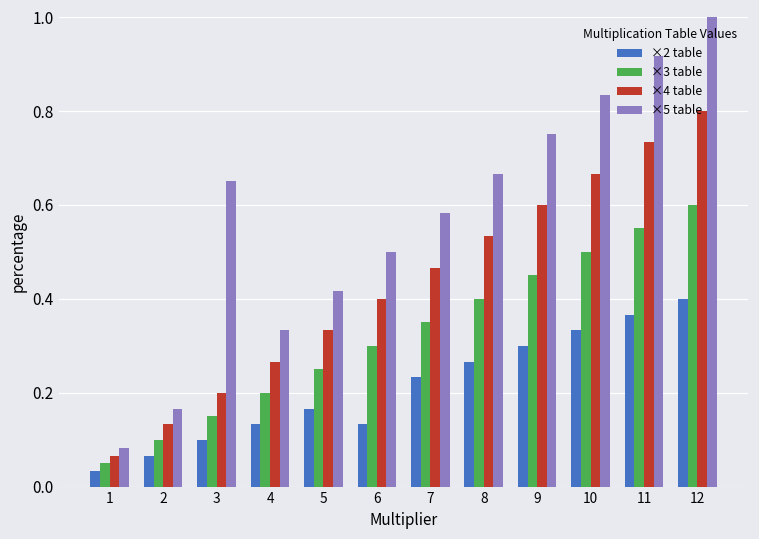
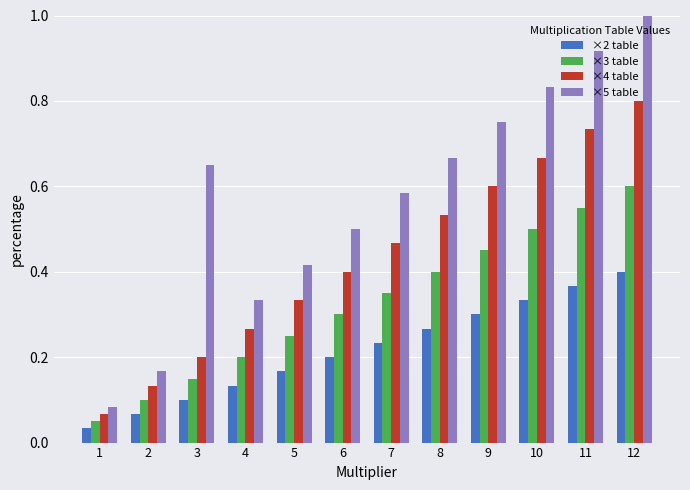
  {
    "×2 table": {
      "1": 0.03,
      "2": 0.07,
      "3": 0.10,
      "4": 0.13,
      "5": 0.17,
-     "6": 0.13,
+     "6": 0.20,
      "7": 0.23,
      "8": 0.27,
      "9": 0.30,
      "10": 0.33,
      "11": 0.37,
      "12": 0.40
    },
    "×3 table": {
      "1": 0.05,
      "2": 0.10,
      "3": 0.15,
      "4": 0.20,
      "5": 0.25,
      "6": 0.30,
      "7": 0.35,
      "8": 0.40,
      "9": 0.45,
      "10": 0.50,
      "11": 0.55,
      "12": 0.60
    },
    "×4 table": {
      "1": 0.07,
      "2": 0.13,
      "3": 0.20,
      "4": 0.27,
      "5": 0.33,
      "6": 0.40,
      "7": 0.47,
      "8": 0.53,
      "9": 0.60,
      "10": 0.67,
      "11": 0.73,
      "12": 0.80
    },
    "×5 table": {
      "1": 0.08,
      "2": 0.17,
      "3": 0.65,
      "4": 0.33,
      "5": 0.42,
      "6": 0.50,
      "7": 0.58,
      "8": 0.67,
      "9": 0.75,
      "10": 0.83,
      "11": 0.92,
      "12": 1.00
    }
  }
